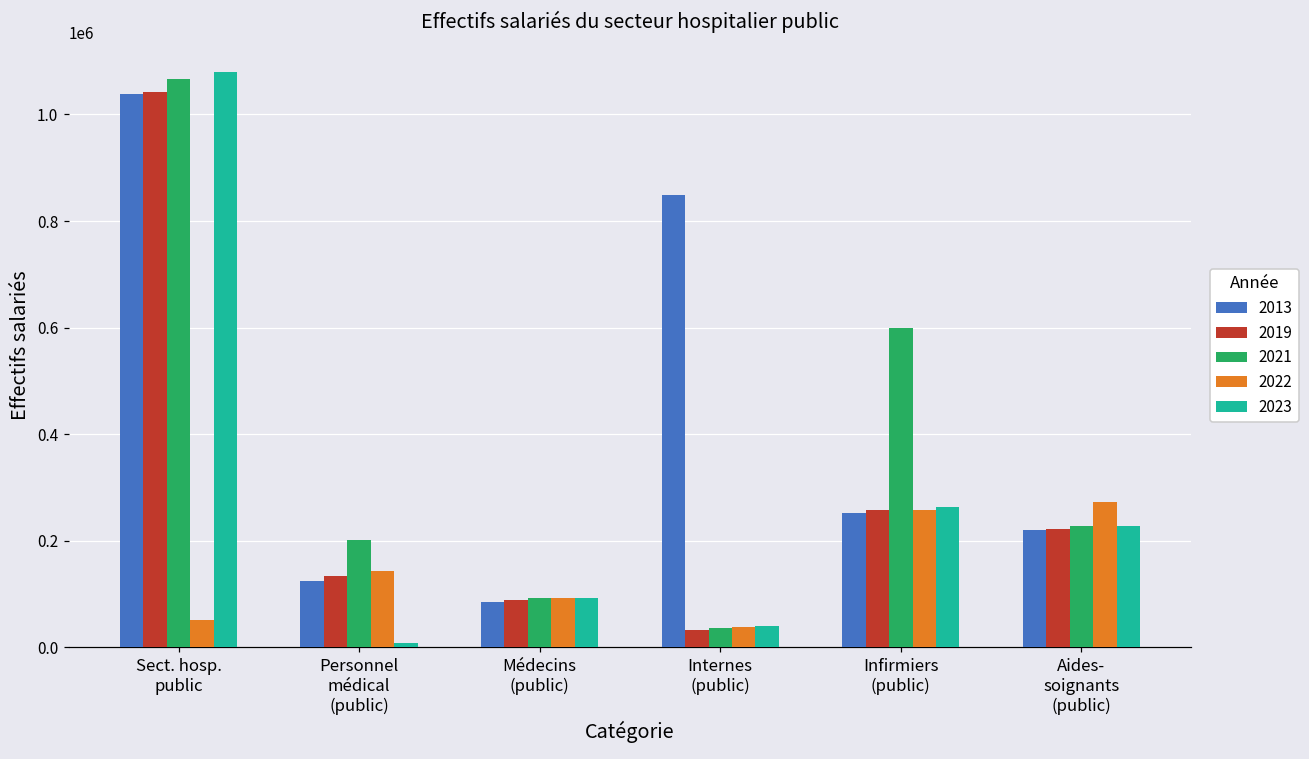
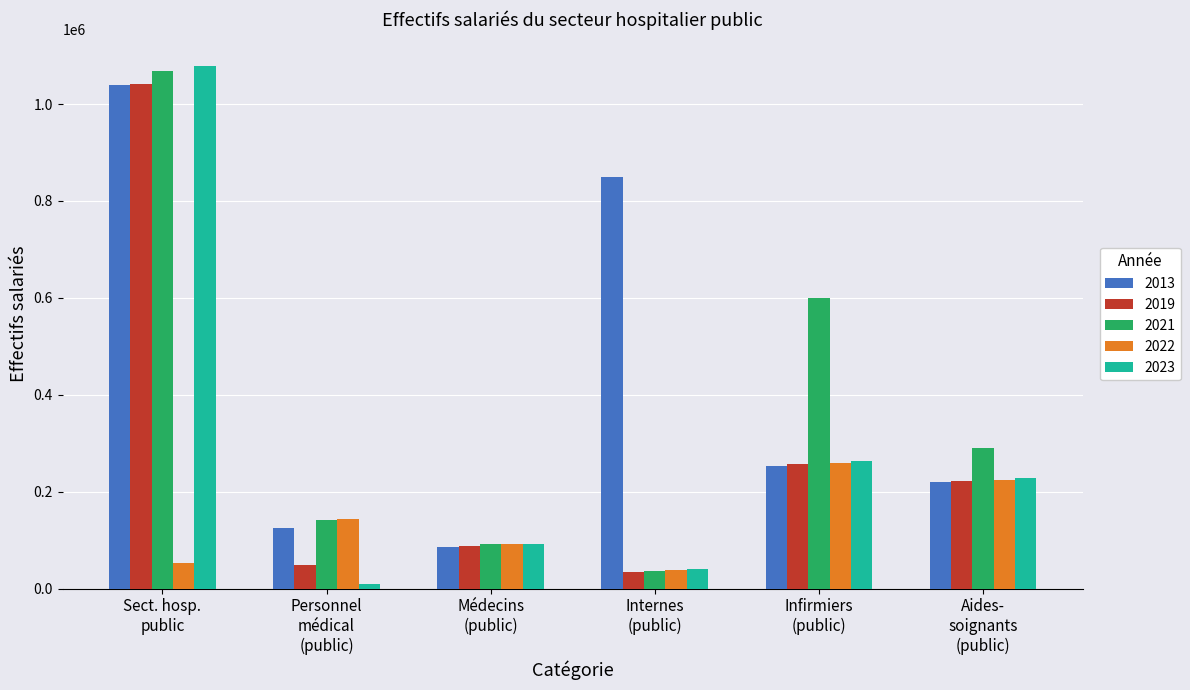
  {
    "2013": {
      "Sect. hosp. public": 1040000,
      "Personnel médical (public)": 130000,
      "Médecins (public)": 90000,
      "Internes (public)": 850000,
      "Infirmiers (public)": 250000,
      "Aides- soignants (public)": 220000
    },
    "2019": {
      "Sect. hosp. public": 1040000,
-     "Personnel médical (public)": 130000,
+     "Personnel médical (public)": 50000,
      "Médecins (public)": 90000,
      "Internes (public)": 30000,
      "Infirmiers (public)": 260000,
      "Aides- soignants (public)": 220000
    },
    "2021": {
      "Sect. hosp. public": 1070000,
-     "Personnel médical (public)": 200000,
+     "Personnel médical (public)": 140000,
      "Médecins (public)": 90000,
      "Internes (public)": 40000,
      "Infirmiers (public)": 600000,
-     "Aides- soignants (public)": 230000
+     "Aides- soignants (public)": 290000
    },
    "2022": {
      "Sect. hosp. public": 50000,
      "Personnel médical (public)": 140000,
      "Médecins (public)": 90000,
      "Internes (public)": 40000,
      "Infirmiers (public)": 260000,
-     "Aides- soignants (public)": 270000
+     "Aides- soignants (public)": 220000
    },
    "2023": {
      "Sect. hosp. public": 1080000,
      "Personnel médical (public)": 10000,
      "Médecins (public)": 90000,
      "Internes (public)": 40000,
      "Infirmiers (public)": 260000,
      "Aides- soignants (public)": 230000
    }
  }
